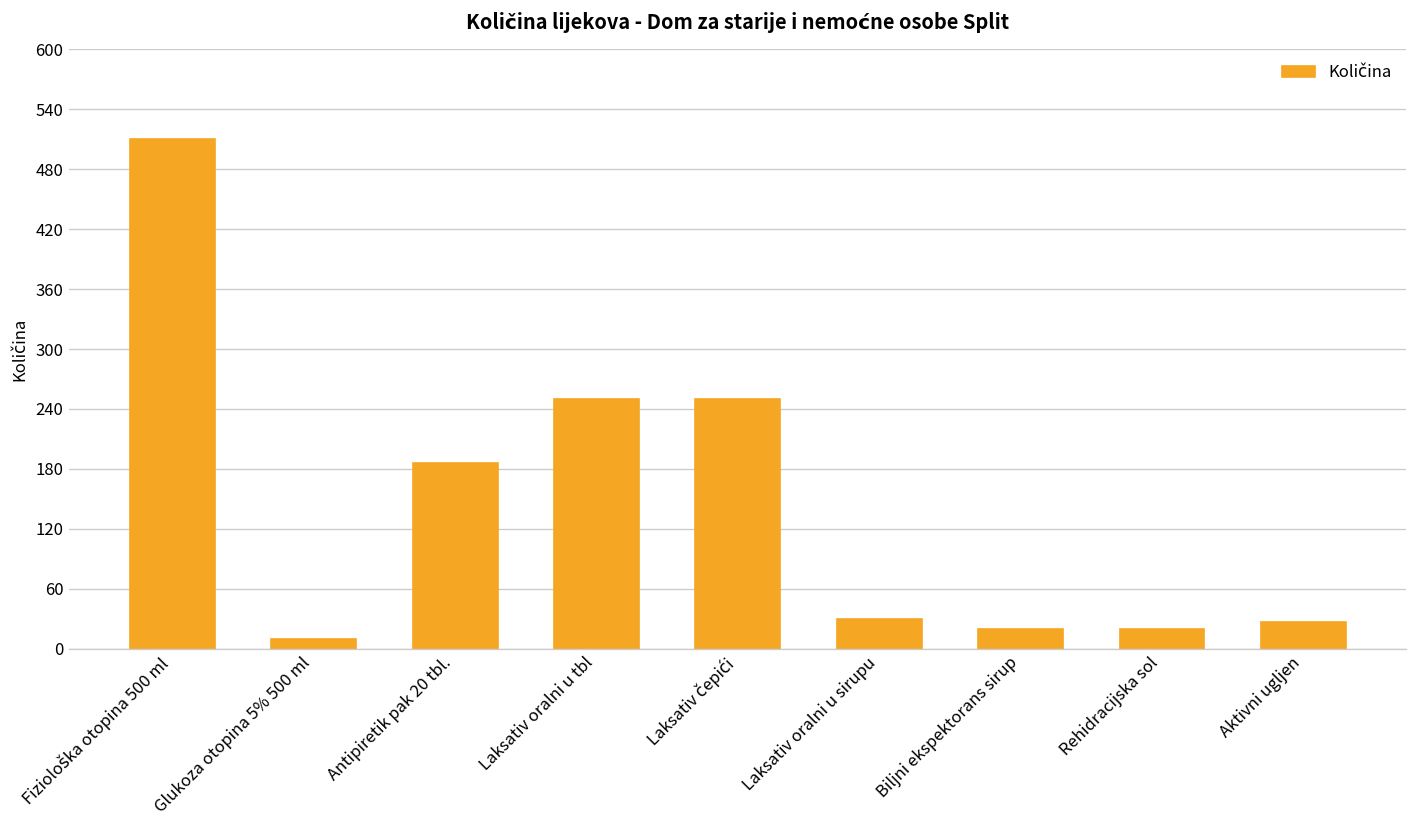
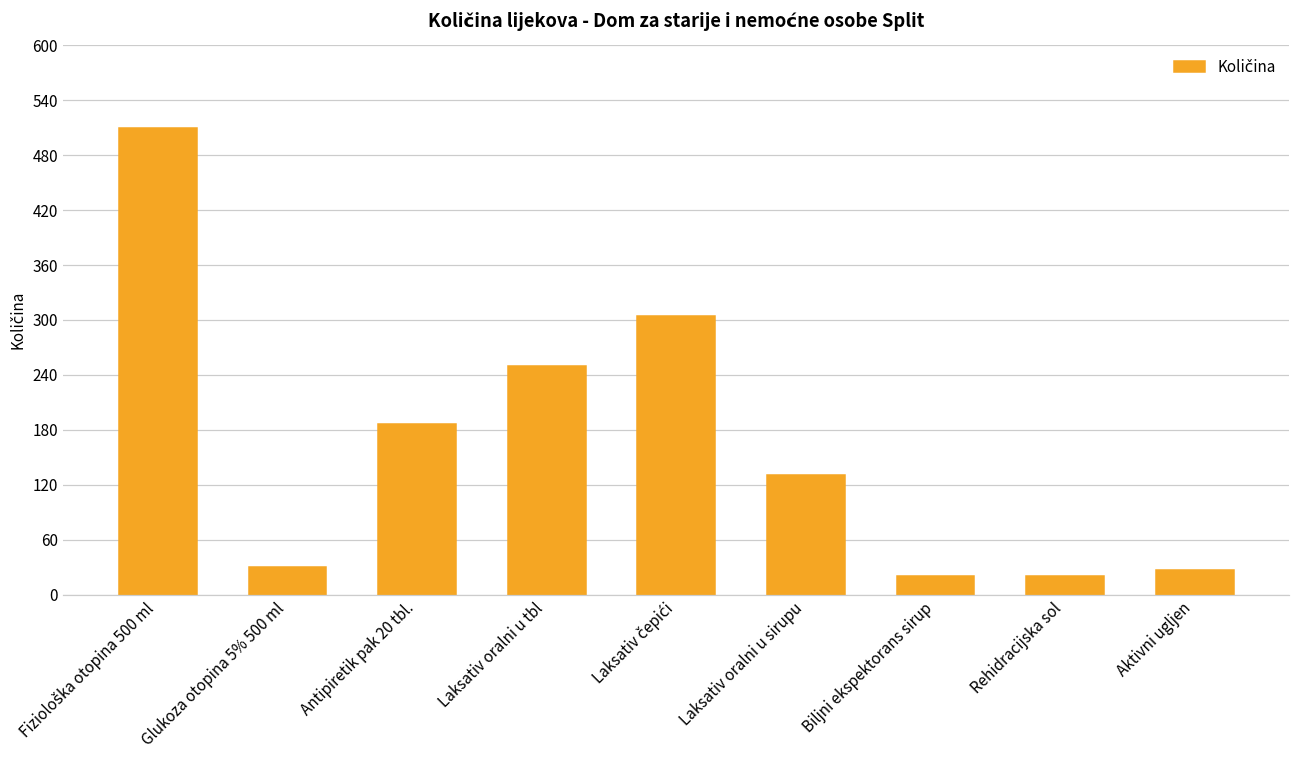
  {
    "Fiziološka otopina 500 ml": 510,
-   "Glukoza otopina 5% 500 ml": 10,
+   "Glukoza otopina 5% 500 ml": 30,
    "Antipiretik pak 20 tbl.": 190,
    "Laksativ oralni u tbl": 250,
-   "Laksativ čepići": 250,
-   "Laksativ oralni u sirupu": 30,
+   "Laksativ čepići": 300,
+   "Laksativ oralni u sirupu": 130,
    "Biljni ekspektorans sirup": 20,
    "Rehidracijska sol": 20,
    "Aktivni ugljen": 30
  }
